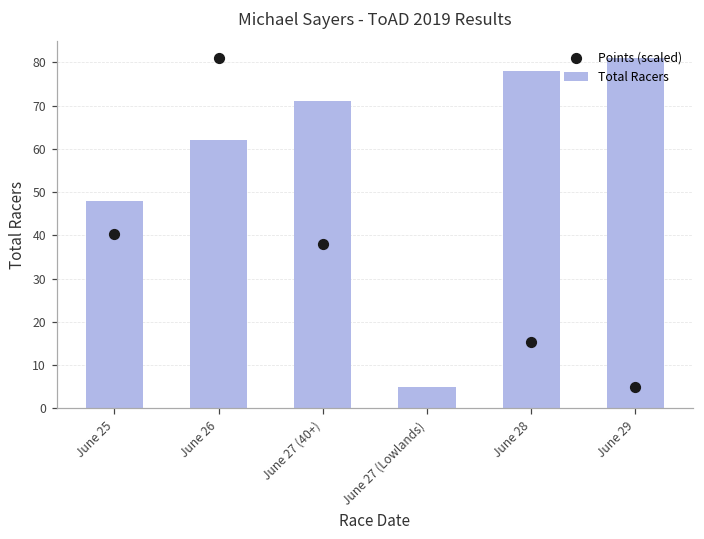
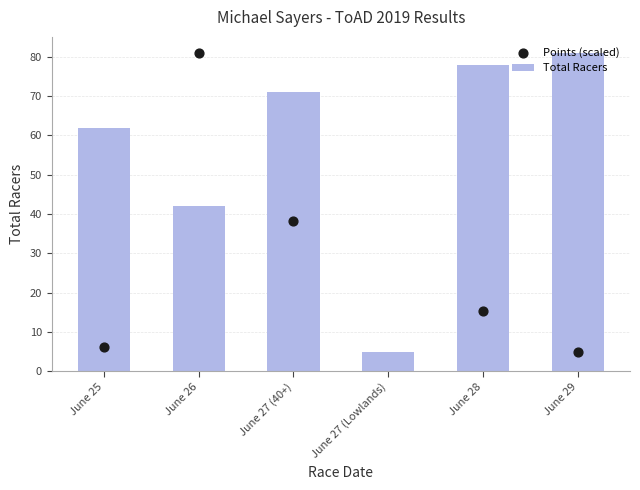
  {
    "Total Racers": {
-     "June 25": 48,
-     "June 26": 62,
+     "June 25": 62,
+     "June 26": 42,
      "June 27 (40+)": 71,
      "June 27 (Lowlands)": 5,
      "June 28": 78,
      "June 29": 81
    },
    "Points (scaled)": {
-     "June 25": 40
+     "June 25": 6
    }
  }
